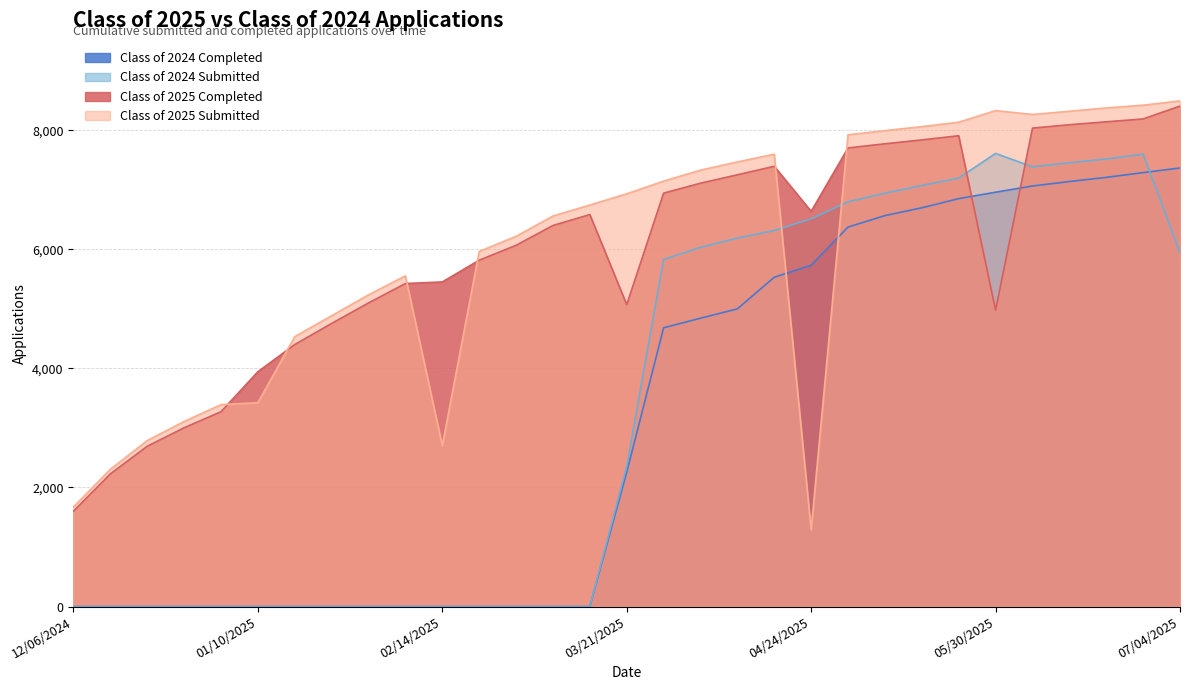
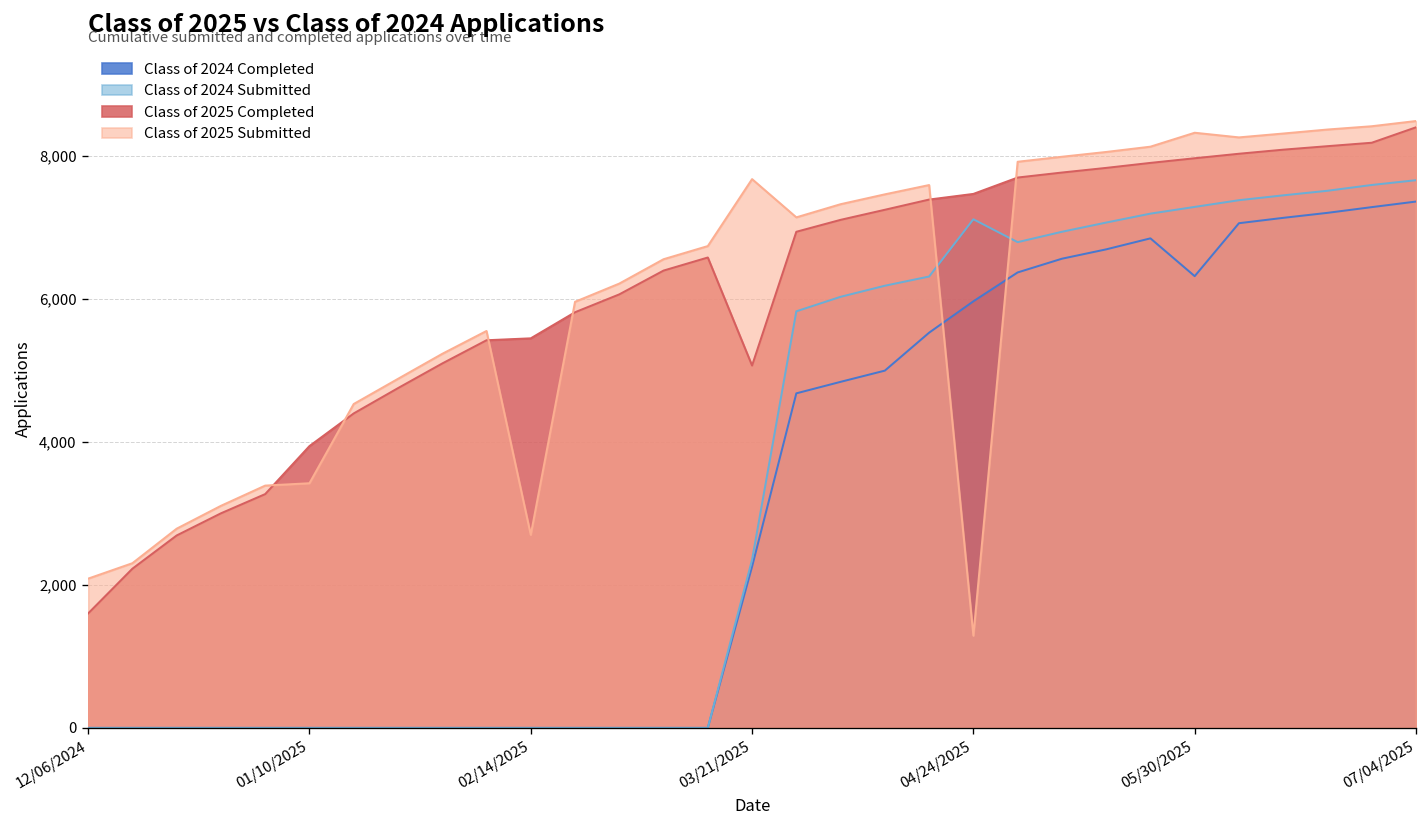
  {
    "Class of 2024 Completed": {
      "03/21/2025": "2,300",
-     "04/24/2025": "5,700",
-     "05/30/2025": "7,000",
+     "04/24/2025": "6,000",
+     "05/30/2025": "6,300",
      "07/04/2025": "7,400"
    },
    "Class of 2024 Submitted": {
      "03/21/2025": "2,400",
-     "04/24/2025": "6,500",
-     "05/30/2025": "7,600",
-     "07/04/2025": "5,900"
+     "04/24/2025": "7,100",
+     "05/30/2025": "7,300",
+     "07/04/2025": "7,700"
    },
    "Class of 2025 Completed": {
      "12/06/2024": "1,600",
      "01/10/2025": "3,900",
      "02/14/2025": "5,500",
      "03/21/2025": "5,100",
-     "04/24/2025": "6,600",
-     "05/30/2025": "5,000",
+     "04/24/2025": "7,500",
+     "05/30/2025": "8,000",
      "07/04/2025": "8,400"
    },
    "Class of 2025 Submitted": {
-     "12/06/2024": "1,700",
+     "12/06/2024": "2,100",
      "01/10/2025": "3,400",
      "02/14/2025": "2,700",
-     "03/21/2025": "6,900",
+     "03/21/2025": "7,700",
      "04/24/2025": "1,300",
      "05/30/2025": "8,300",
      "07/04/2025": "8,500"
    }
  }
